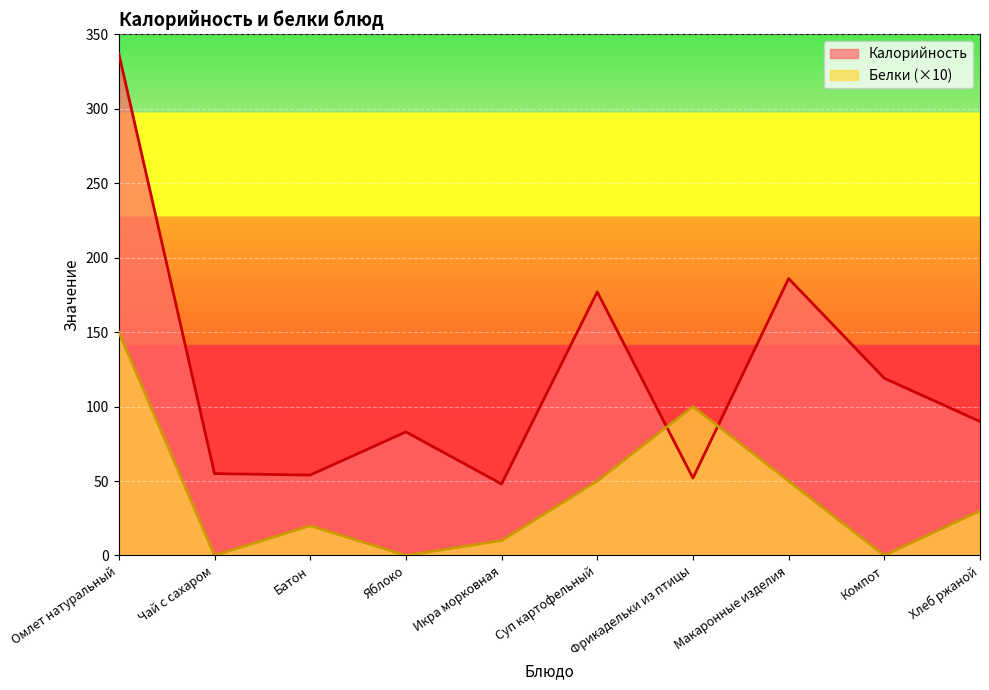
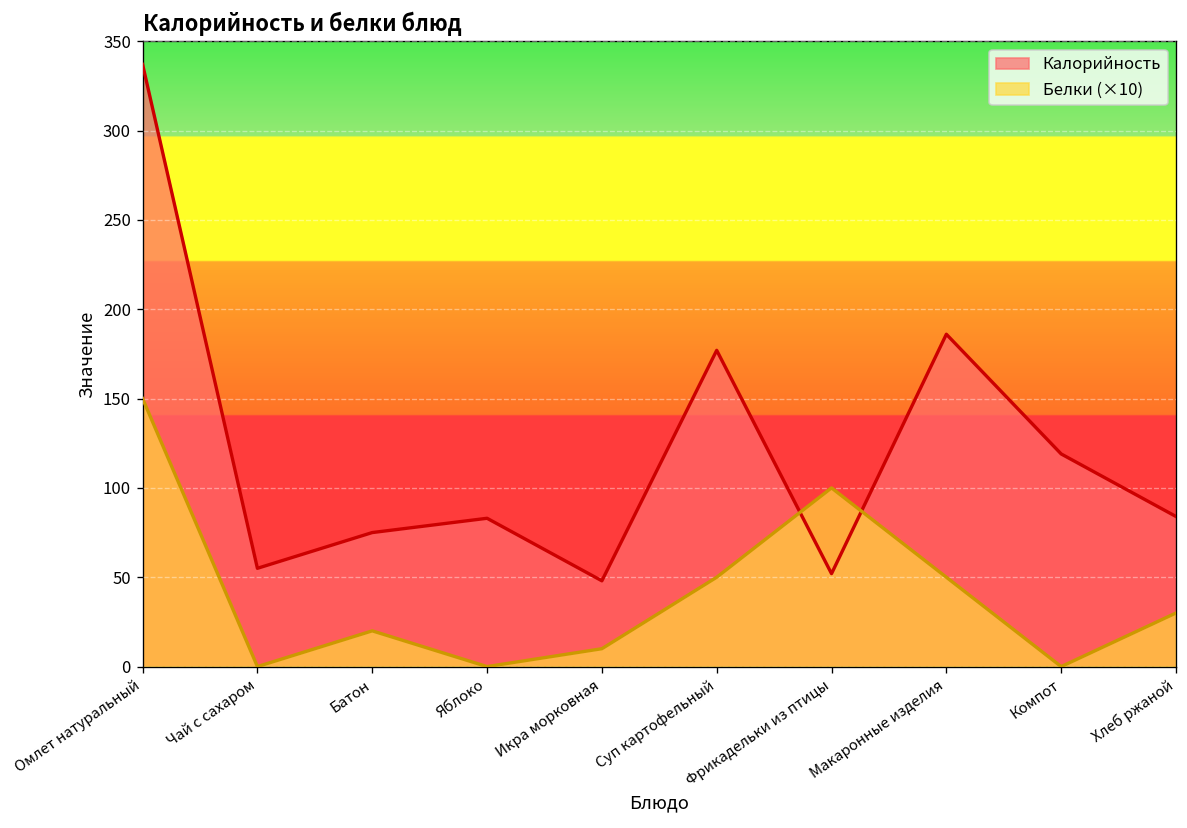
  {
    "Калорийность": {
      "Омлет натуральный": 337,
      "Чай с сахаром": 55,
-     "Батон": 54,
+     "Батон": 75,
      "Яблоко": 83,
      "Икра морковная": 48,
      "Суп картофельный": 177,
      "Фрикадельки из птицы": 52,
      "Макаронные изделия": 186,
      "Компот": 119,
-     "Хлеб ржаной": 90
+     "Хлеб ржаной": 84
    },
    "Белки (×10)": {
      "Омлет натуральный": 150,
      "Чай с сахаром": 0,
      "Батон": 20,
      "Яблоко": 0,
      "Икра морковная": 10,
      "Суп картофельный": 50,
      "Фрикадельки из птицы": 100,
      "Макаронные изделия": 50,
      "Компот": 0,
      "Хлеб ржаной": 30
    }
  }
